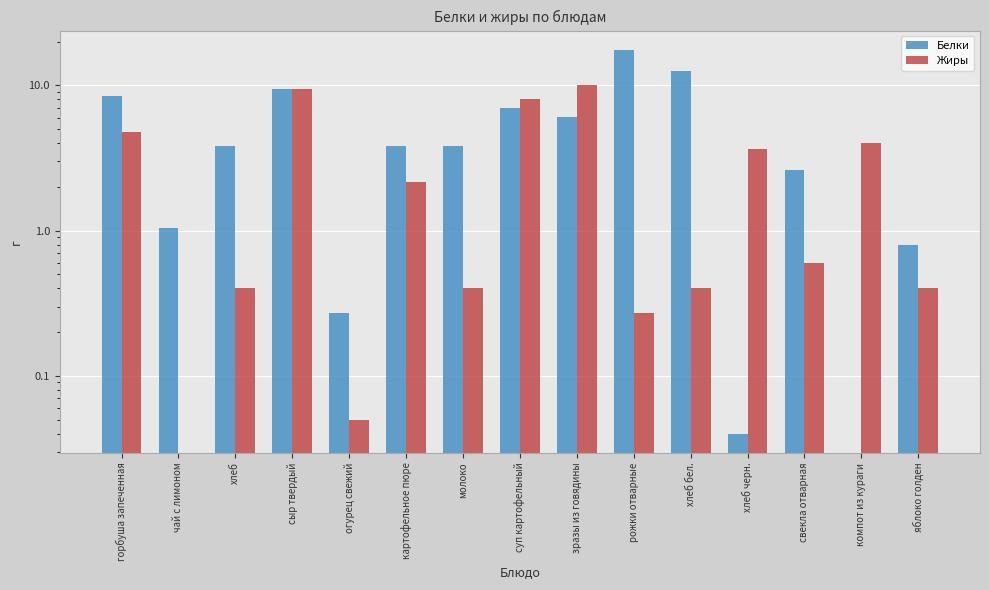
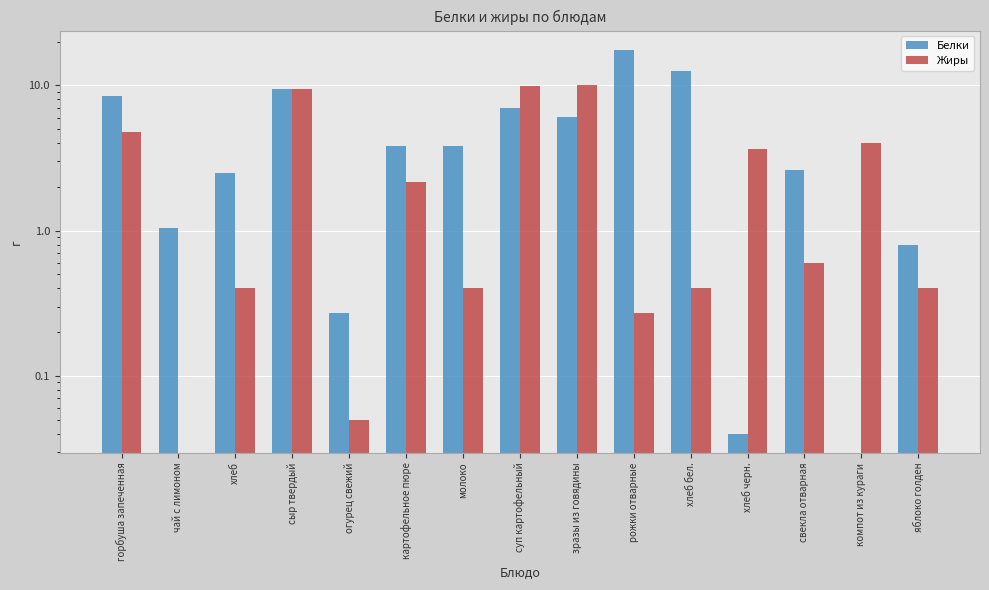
  {
    "Белки": {
      "горбуша запеченная": 8,
      "чай с лимоном": 1.0,
-     "хлеб": 3.8,
+     "хлеб": 2.5,
      "сыр твердый": 9,
      "огурец свежий": 0.27,
      "картофельное пюре": 3.8,
      "молоко": 3.8,
      "суп картофельный": 7,
      "зразы из говядины": 6.1,
      "рожки отварные": 18,
      "хлеб бел.": 13,
      "хлеб черн.": 0.040,
      "свекла отварная": 2.6,
      "яблоко голден": 0.8
    },
    "Жиры": {
      "горбуша запеченная": 4.8,
      "хлеб": 0.40,
      "сыр твердый": 9,
      "огурец свежий": 0.050,
      "картофельное пюре": 2.2,
      "молоко": 0.40,
-     "суп картофельный": 8,
+     "суп картофельный": 10,
      "зразы из говядины": 10,
      "рожки отварные": 0.27,
      "хлеб бел.": 0.40,
      "хлеб черн.": 3.6,
      "свекла отварная": 0.60,
      "компот из кураги": 4,
      "яблоко голден": 0.40
    }
  }
